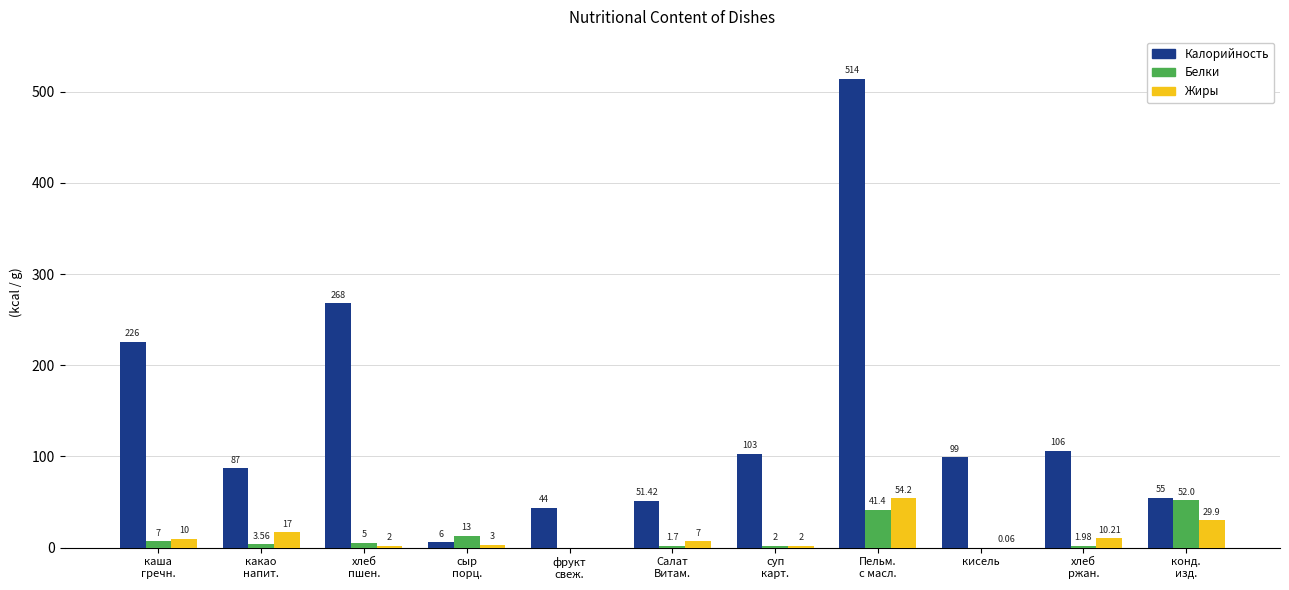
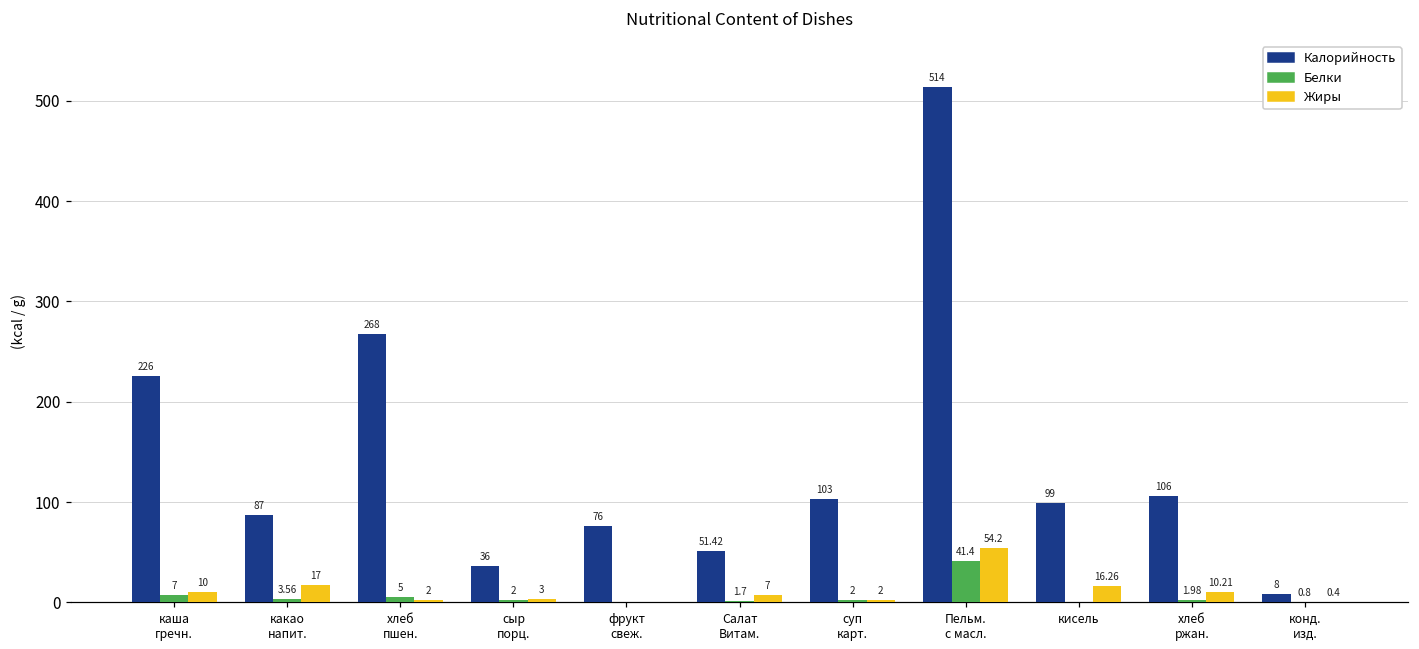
  {
    "Калорийность": {
      "каша гречн.": 226,
      "какао напит.": 87,
      "хлеб пшен.": 268,
-     "сыр порц.": 6,
-     "фрукт свеж.": 44,
+     "сыр порц.": 36,
+     "фрукт свеж.": 76,
      "Салат Витам.": 51.42,
      "суп карт.": 103,
      "Пельм. с масл.": 514,
      "кисель": 99,
      "хлеб ржан.": 106,
-     "конд. изд.": 55
+     "конд. изд.": 8
    },
    "Белки": {
      "каша гречн.": 7,
      "какао напит.": 3.56,
      "хлеб пшен.": 5,
-     "сыр порц.": 13,
+     "сыр порц.": 2,
      "Салат Витам.": 1.7,
      "суп карт.": 2,
      "Пельм. с масл.": 41.4,
      "хлеб ржан.": 1.98,
-     "конд. изд.": 52.0
+     "конд. изд.": 0.8
    },
    "Жиры": {
      "каша гречн.": 10,
      "какао напит.": 17,
      "хлеб пшен.": 2,
      "сыр порц.": 3,
      "Салат Витам.": 7,
      "суп карт.": 2,
      "Пельм. с масл.": 54.2,
-     "кисель": 0.06,
+     "кисель": 16.26,
      "хлеб ржан.": 10.21,
-     "конд. изд.": 29.9
+     "конд. изд.": 0.4
    }
  }
